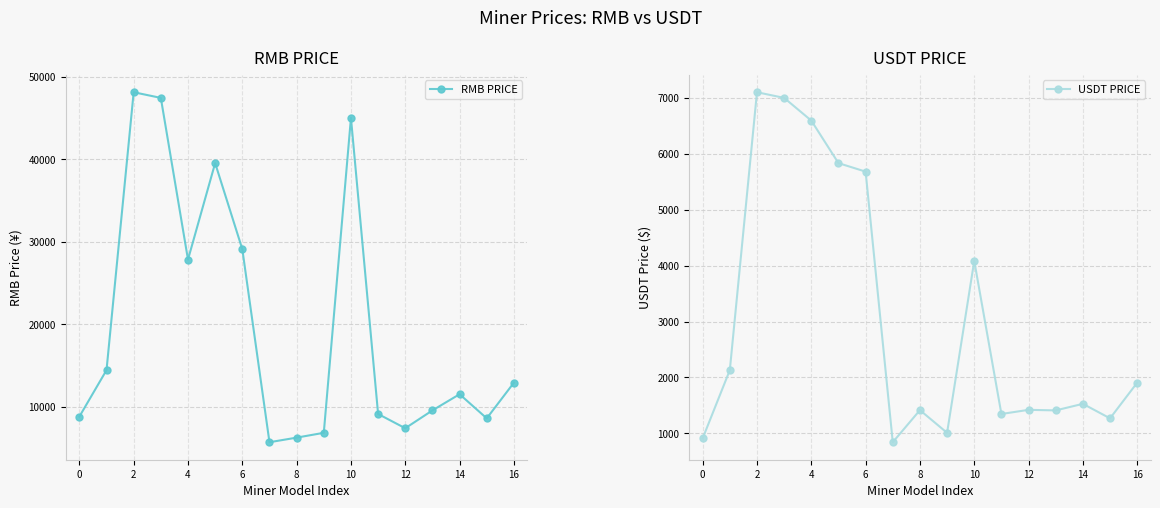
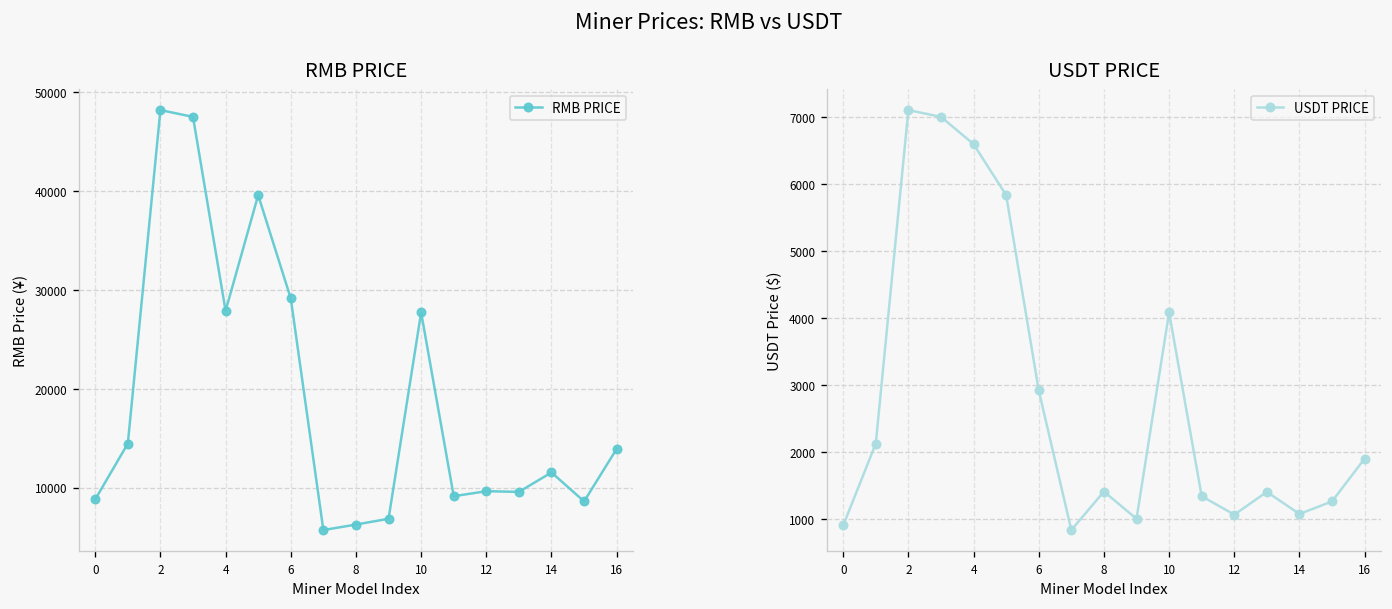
  {
    "RMB PRICE": {
      "0": 9000,
      "2": 48000,
      "4": 28000,
      "6": 29000,
      "8": 6000,
-     "10": 45000,
-     "12": 7000,
+     "10": 28000,
+     "12": 10000,
      "14": 12000,
-     "16": 13000
+     "16": 14000
    },
    "USDT PRICE": {
      "0": 900,
      "2": 7100,
      "4": 6600,
-     "6": 5700,
+     "6": 2900,
      "8": 1400,
      "10": 4100,
-     "12": 1400,
-     "14": 1500,
+     "12": 1100,
+     "14": 1100,
      "16": 1900
    }
  }
